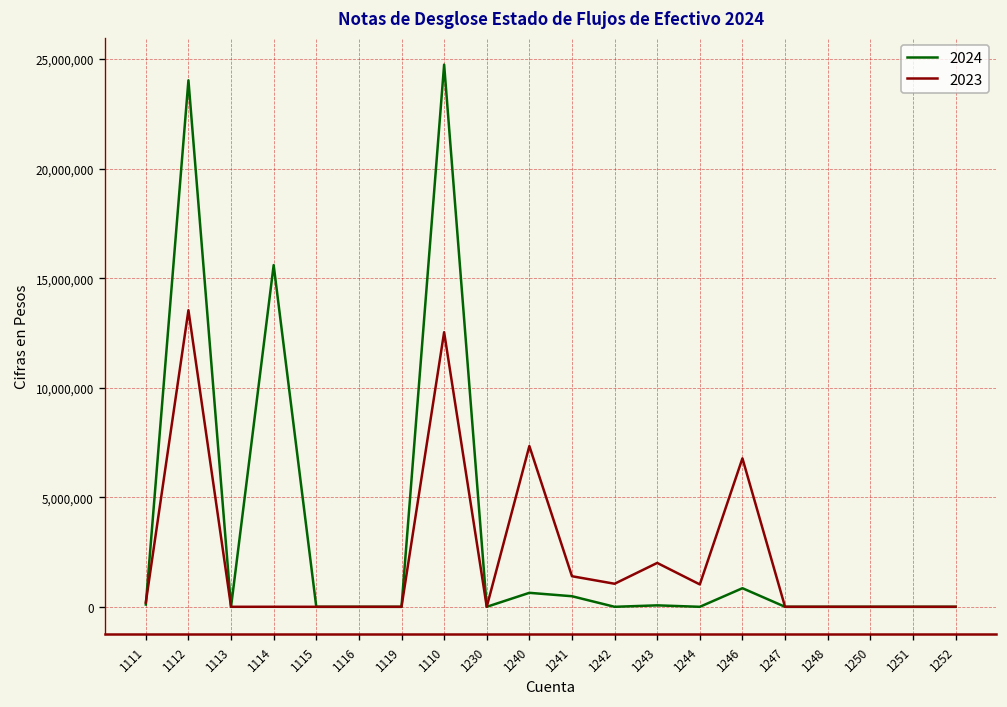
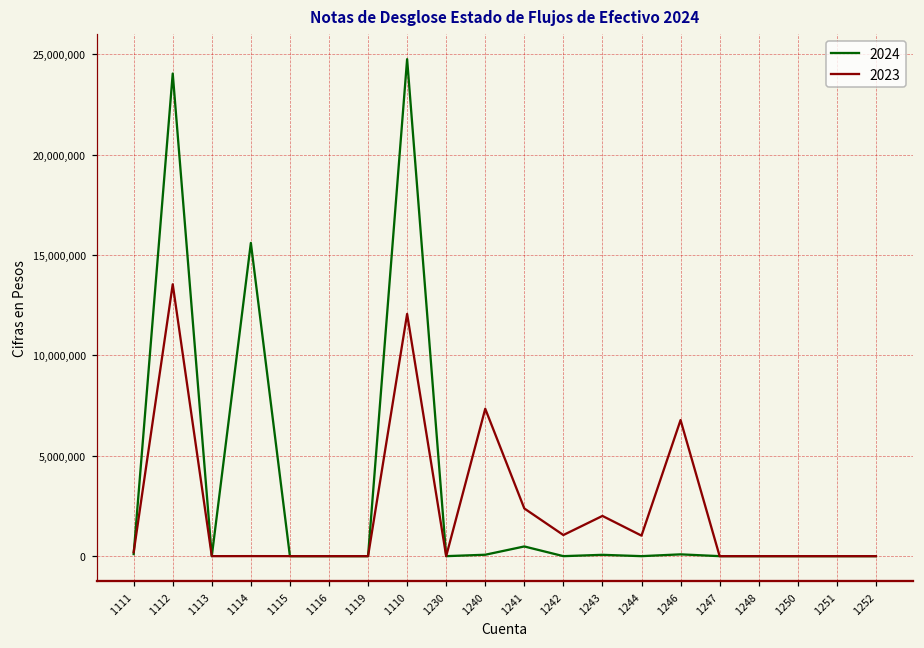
  {
    "2024": {
      "1112": "24,000,000",
      "1114": "15,600,000",
      "1110": "24,700,000",
-     "1240": "600,000",
+     "1240": "100,000",
      "1241": "500,000",
      "1242": "0",
      "1243": "100,000",
      "1244": "0",
-     "1246": "800,000"
+     "1246": "100,000"
    },
    "2023": {
      "1112": "13,500,000",
      "1114": "0",
-     "1110": "12,500,000",
+     "1110": "12,100,000",
      "1240": "7,300,000",
-     "1241": "1,400,000",
+     "1241": "2,400,000",
      "1242": "1,100,000",
      "1243": "2,000,000",
      "1244": "1,000,000",
      "1246": "6,800,000"
    }
  }
